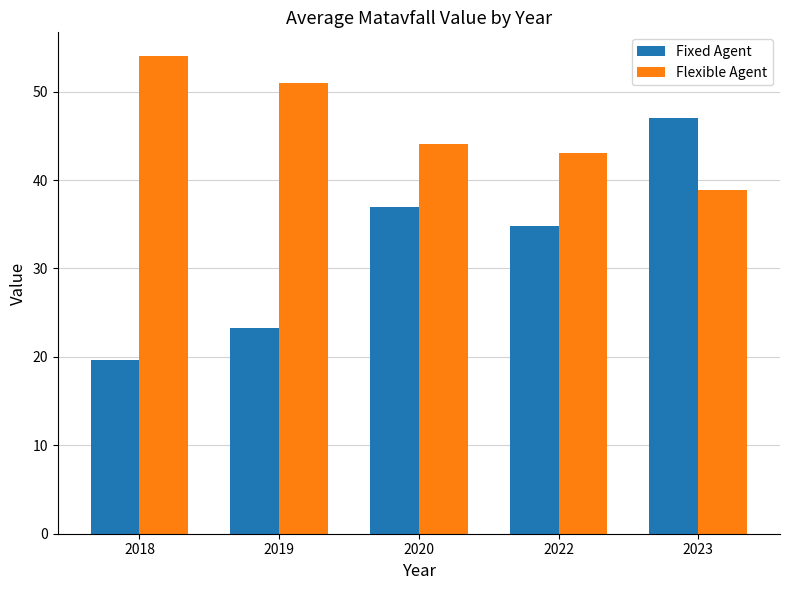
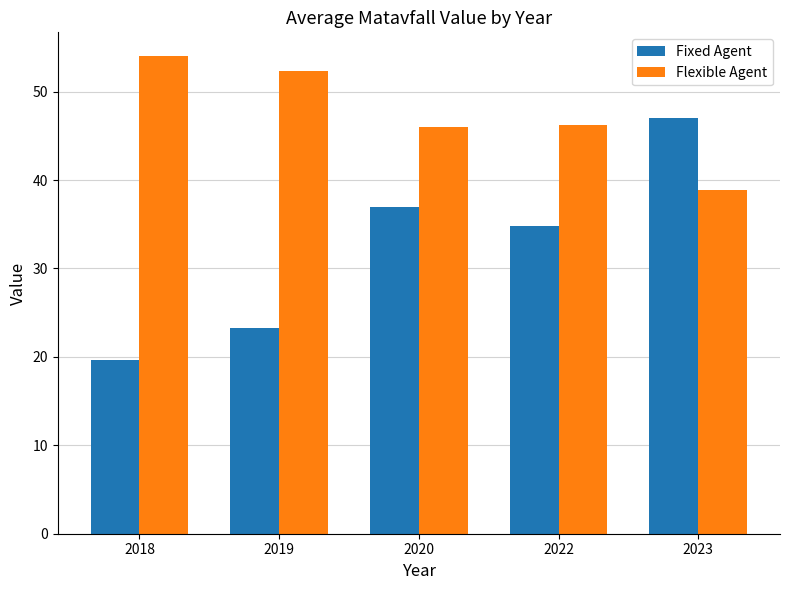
  {
    "Fixed Agent": {
      "2018": 20,
      "2019": 23,
      "2020": 37,
      "2022": 35,
      "2023": 47
    },
    "Flexible Agent": {
      "2018": 54,
-     "2019": 51,
-     "2020": 44,
-     "2022": 43,
+     "2019": 52,
+     "2020": 46,
+     "2022": 46,
      "2023": 39
    }
  }
